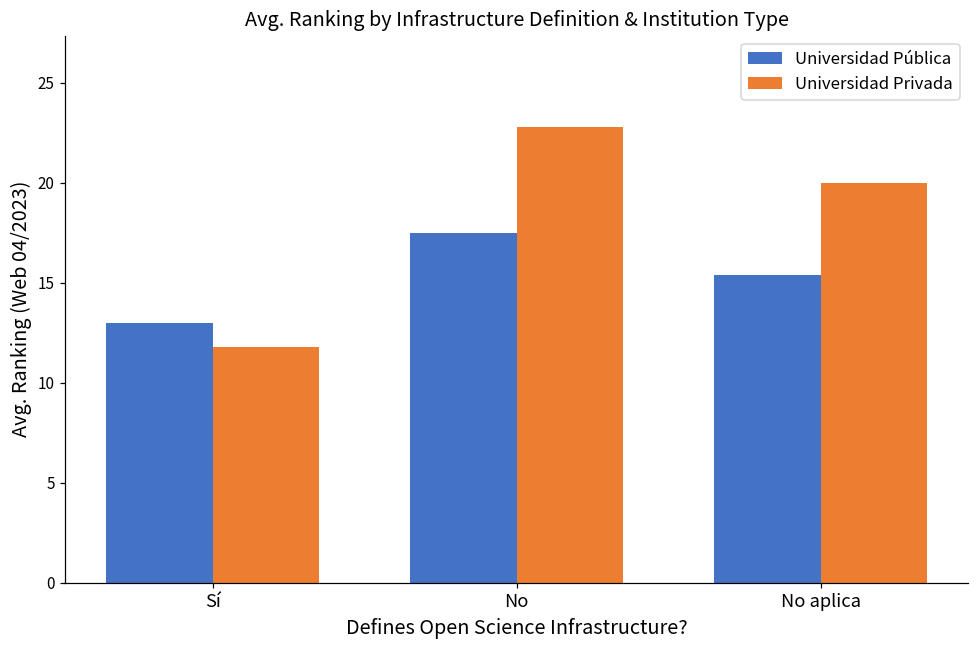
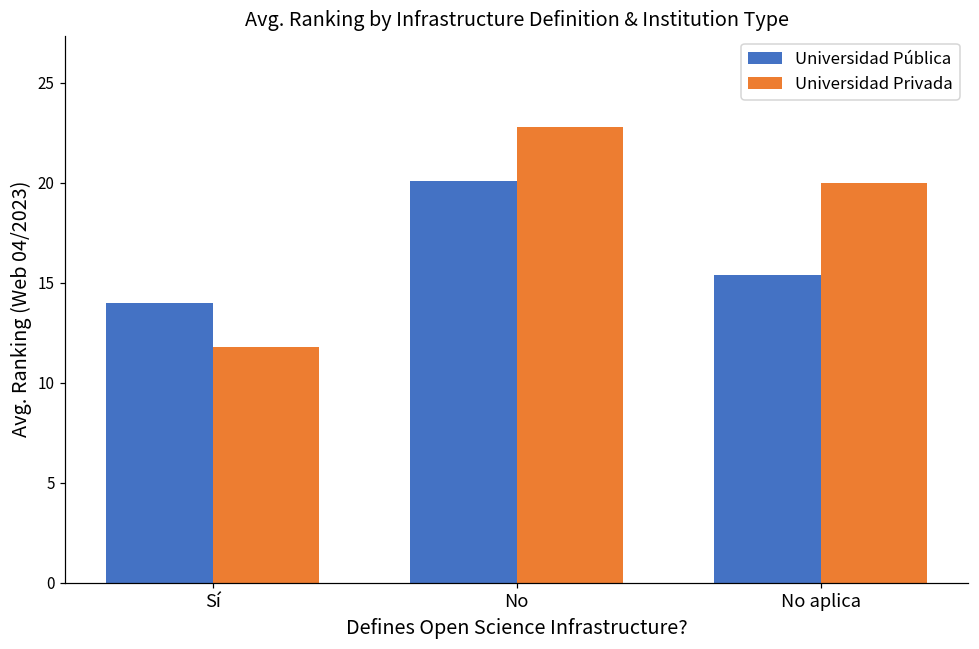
  {
    "Universidad Pública": {
-     "Sí": 13,
-     "No": 17.5,
+     "Sí": 14,
+     "No": 20.1,
      "No aplica": 15.4
    },
    "Universidad Privada": {
      "Sí": 11.8,
      "No": 22.8,
      "No aplica": 20.0
    }
  }
